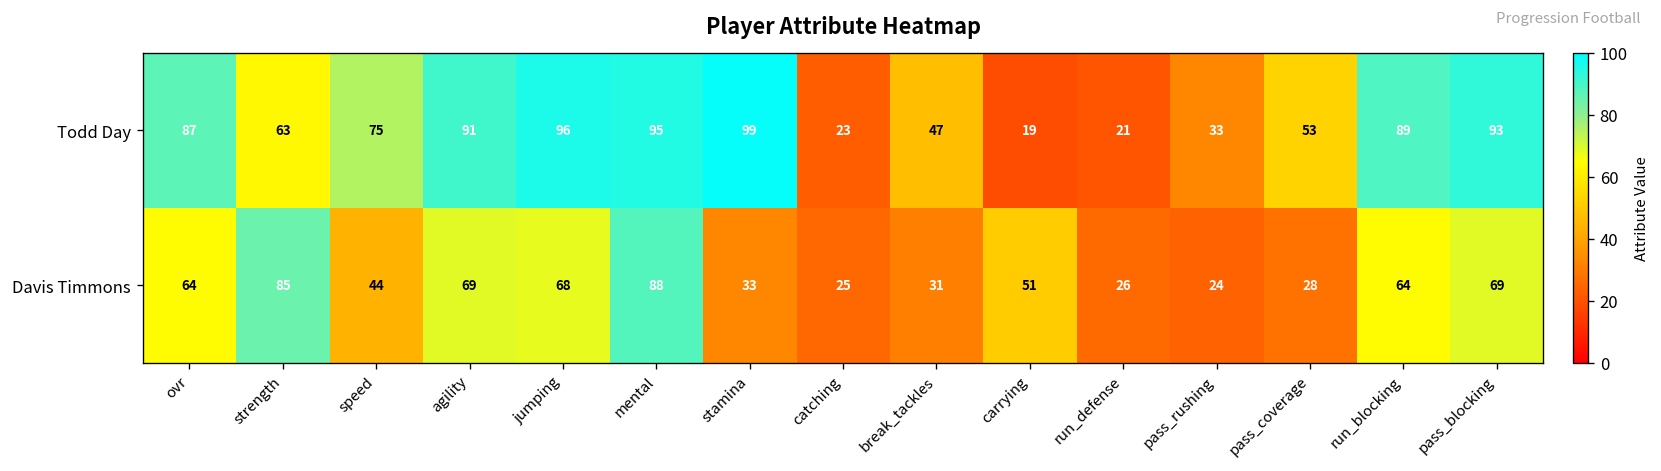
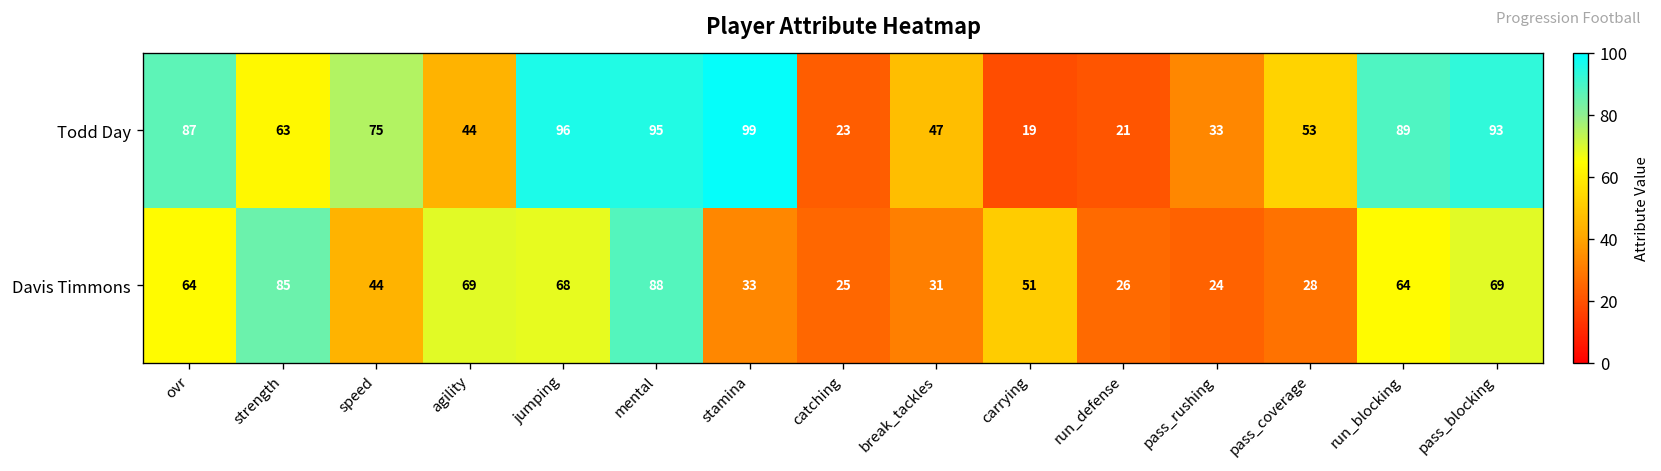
  {
    "Todd Day": {
      "ovr": 87,
      "strength": 63,
      "speed": 75,
-     "agility": 91,
+     "agility": 44,
      "jumping": 96,
      "mental": 95,
      "stamina": 99,
      "catching": 23,
      "break_tackles": 47,
      "carrying": 19,
      "run_defense": 21,
      "pass_rushing": 33,
      "pass_coverage": 53,
      "run_blocking": 89,
      "pass_blocking": 93
    },
    "Davis Timmons": {
      "ovr": 64,
      "strength": 85,
      "speed": 44,
      "agility": 69,
      "jumping": 68,
      "mental": 88,
      "stamina": 33,
      "catching": 25,
      "break_tackles": 31,
      "carrying": 51,
      "run_defense": 26,
      "pass_rushing": 24,
      "pass_coverage": 28,
      "run_blocking": 64,
      "pass_blocking": 69
    }
  }
